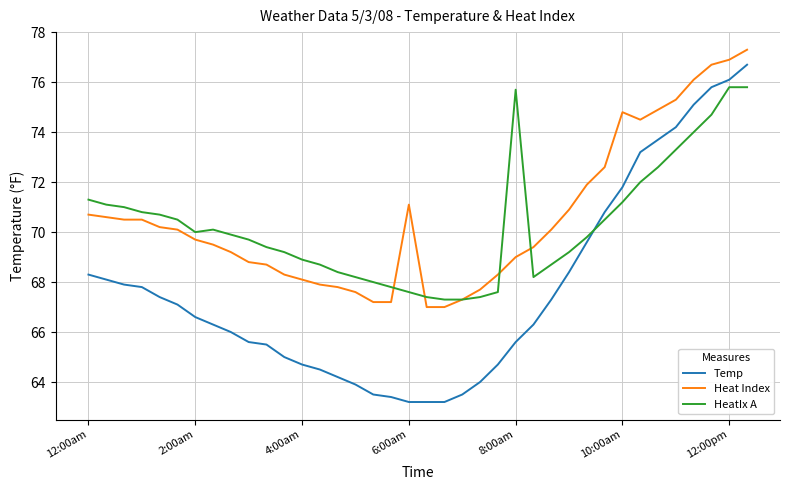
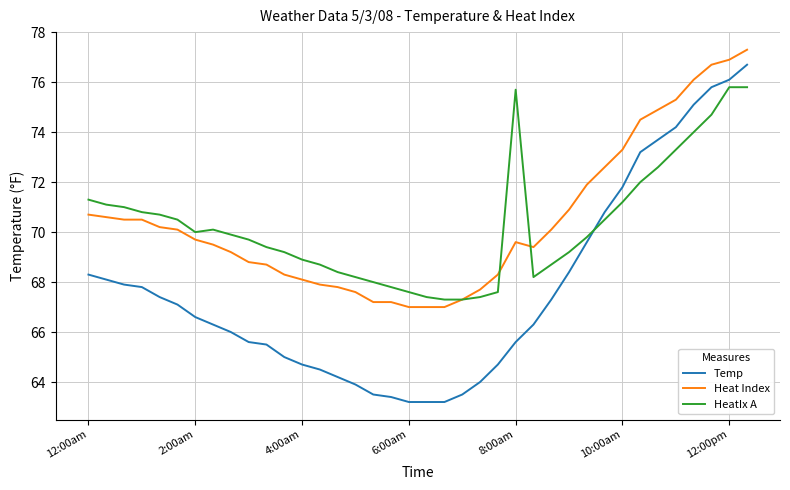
  {
    "Temp": {
      "12:00am": 68.3,
      "2:00am": 66.6,
      "4:00am": 64.7,
      "6:00am": 63.2,
      "8:00am": 65.6,
      "10:00am": 71.8,
      "12:00pm": 76.1
    },
    "Heat Index": {
      "12:00am": 70.7,
      "2:00am": 69.7,
      "4:00am": 68.1,
-     "6:00am": 71.1,
-     "8:00am": 69.0,
-     "10:00am": 74.8,
+     "6:00am": 67.0,
+     "8:00am": 69.6,
+     "10:00am": 73.3,
      "12:00pm": 76.9
    },
    "HeatIx A": {
      "12:00am": 71.3,
      "2:00am": 70.0,
      "4:00am": 68.9,
      "6:00am": 67.6,
      "8:00am": 75.7,
      "10:00am": 71.2,
      "12:00pm": 75.8
    }
  }
